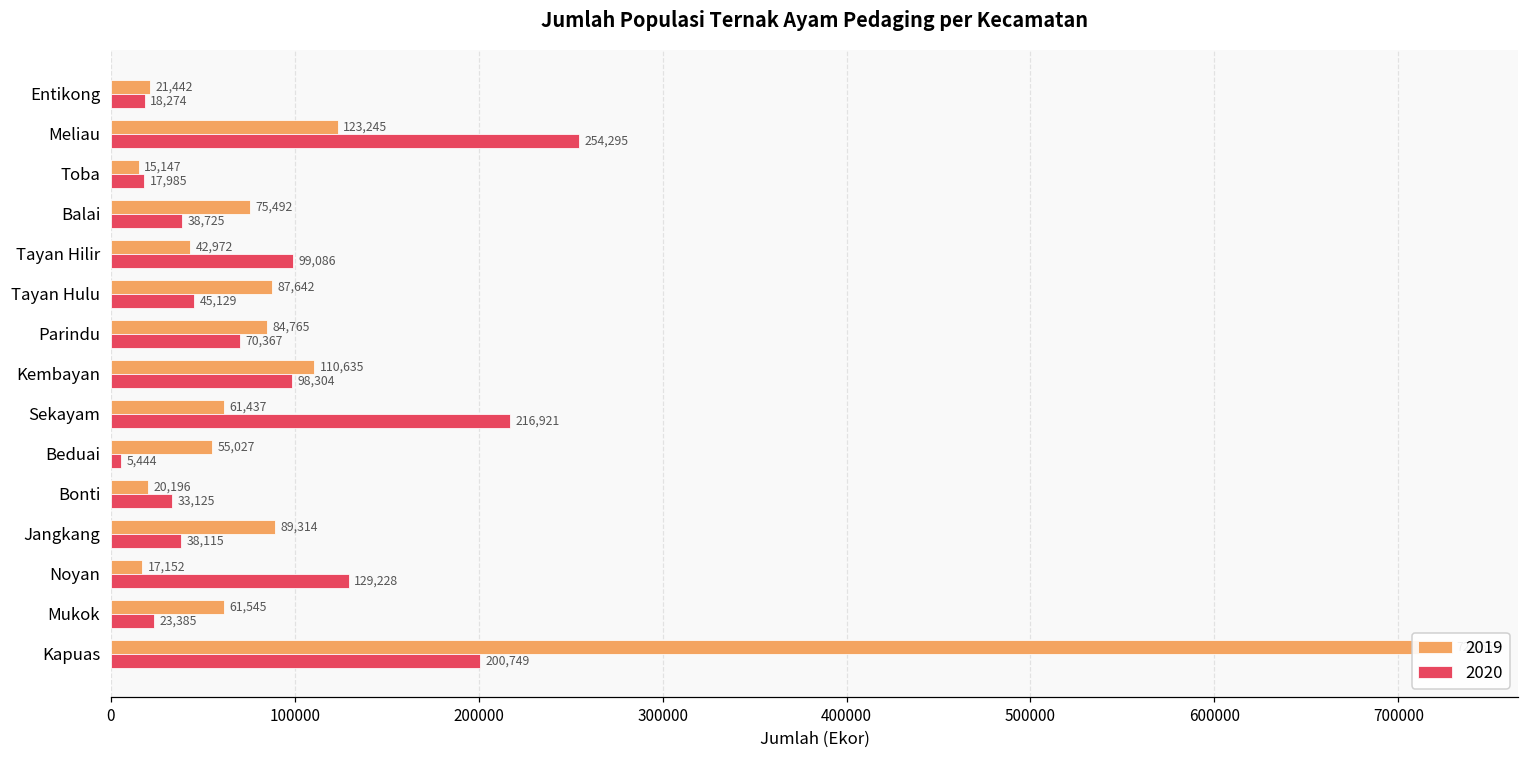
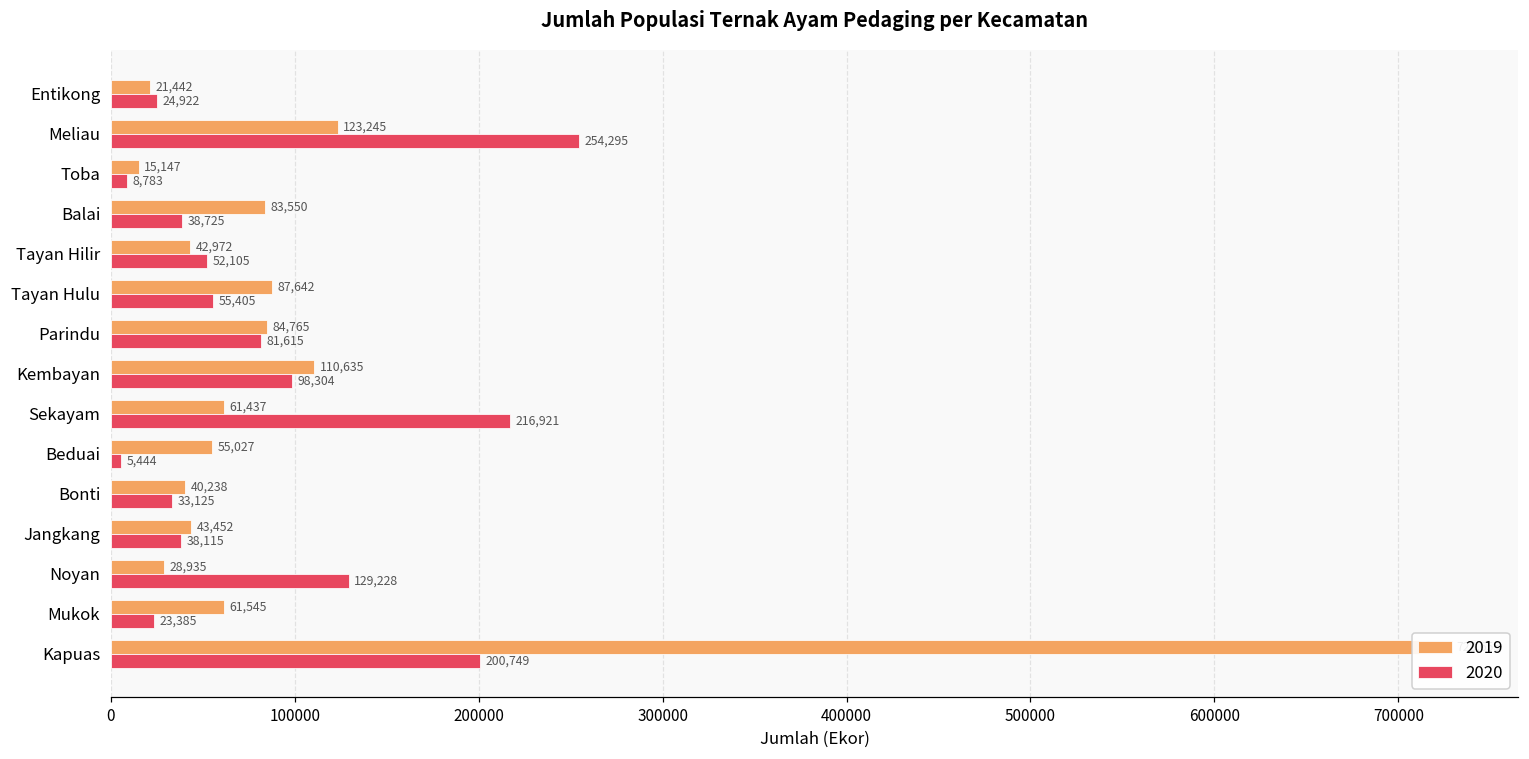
  {
    "2019": {
      "Entikong": "21,442",
      "Meliau": "123,245",
      "Toba": "15,147",
-     "Balai": "75,492",
+     "Balai": "83,550",
      "Tayan Hilir": "42,972",
      "Tayan Hulu": "87,642",
      "Parindu": "84,765",
      "Kembayan": "110,635",
      "Sekayam": "61,437",
      "Beduai": "55,027",
-     "Bonti": "20,196",
-     "Jangkang": "89,314",
-     "Noyan": "17,152",
+     "Bonti": "40,238",
+     "Jangkang": "43,452",
+     "Noyan": "28,935",
      "Mukok": "61,545"
    },
    "2020": {
-     "Entikong": "18,274",
+     "Entikong": "24,922",
      "Meliau": "254,295",
-     "Toba": "17,985",
+     "Toba": "8,783",
      "Balai": "38,725",
-     "Tayan Hilir": "99,086",
-     "Tayan Hulu": "45,129",
-     "Parindu": "70,367",
+     "Tayan Hilir": "52,105",
+     "Tayan Hulu": "55,405",
+     "Parindu": "81,615",
      "Kembayan": "98,304",
      "Sekayam": "216,921",
      "Beduai": "5,444",
      "Bonti": "33,125",
      "Jangkang": "38,115",
      "Noyan": "129,228",
      "Mukok": "23,385",
      "Kapuas": "200,749"
    }
  }
